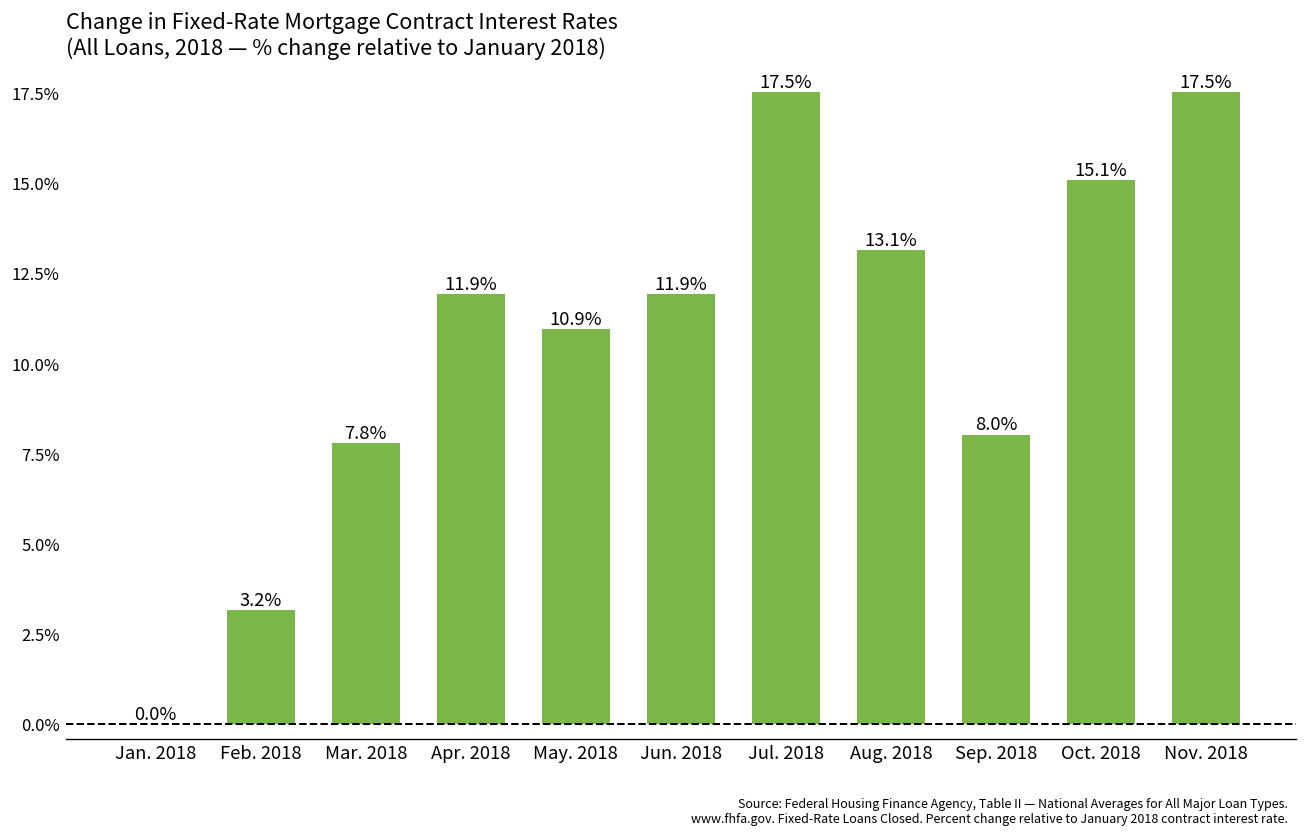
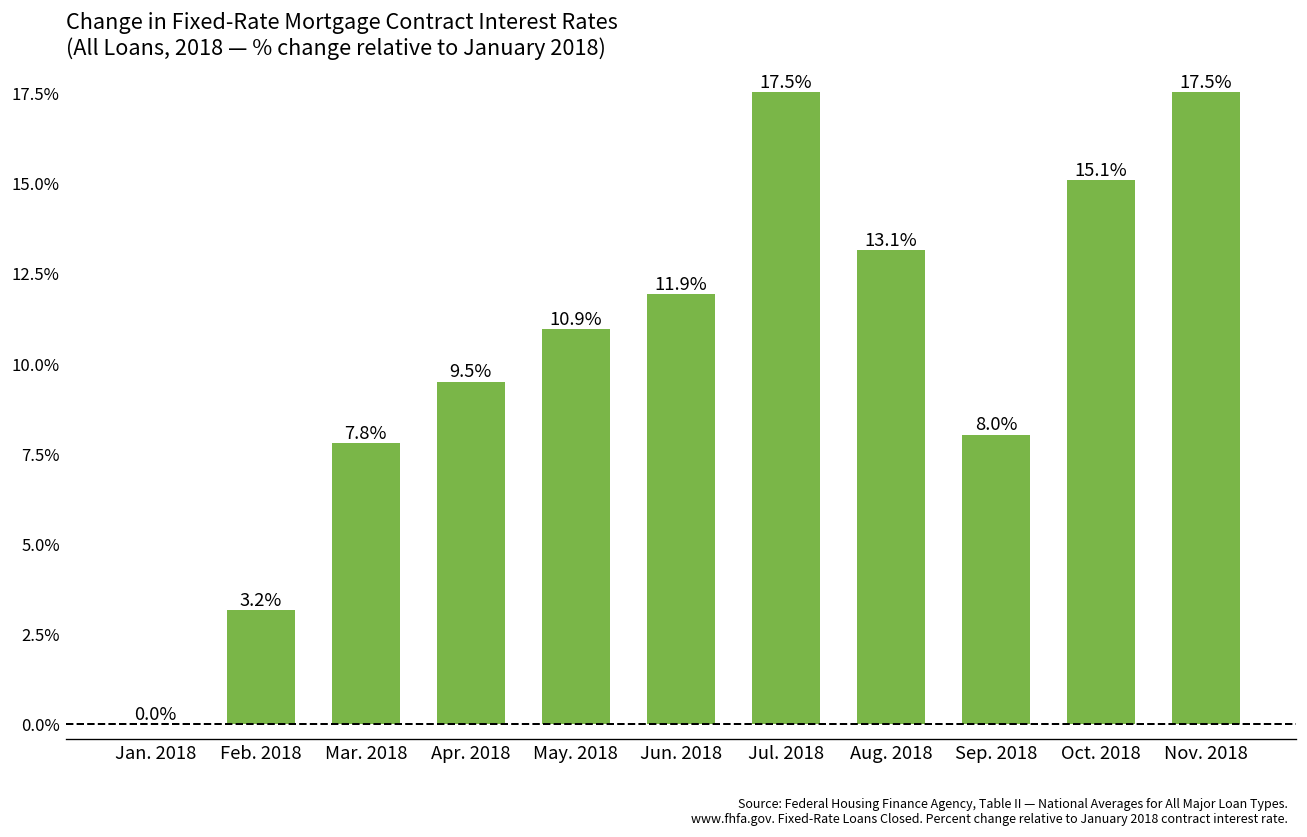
  {
    "Jan. 2018": "0.0%",
    "Feb. 2018": "3.2%",
    "Mar. 2018": "7.8%",
-   "Apr. 2018": "11.9%",
+   "Apr. 2018": "9.5%",
    "May. 2018": "10.9%",
    "Jun. 2018": "11.9%",
    "Jul. 2018": "17.5%",
    "Aug. 2018": "13.1%",
    "Sep. 2018": "8.0%",
    "Oct. 2018": "15.1%",
    "Nov. 2018": "17.5%"
  }
